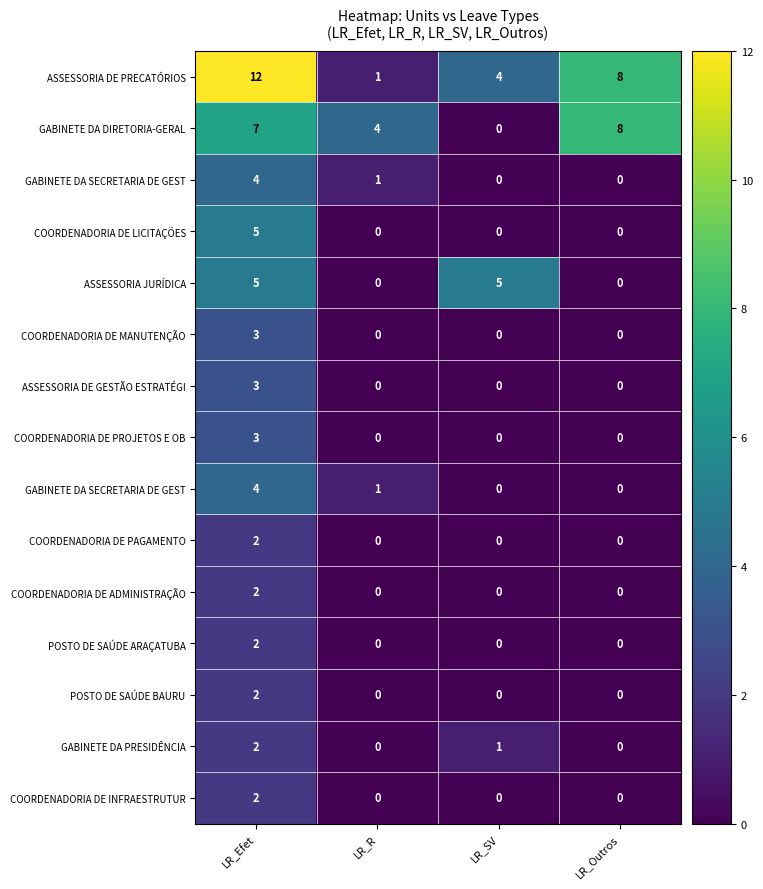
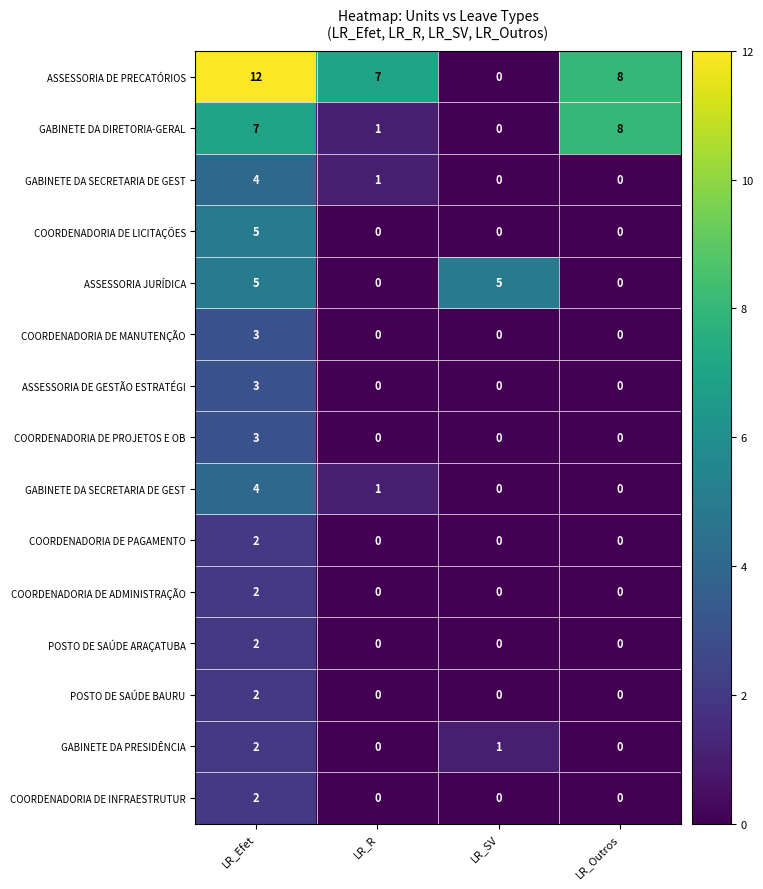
  {
    "ASSESSORIA DE PRECATÓRIOS": {
      "LR_Efet": 12,
-     "LR_R": 1,
-     "LR_SV": 4,
+     "LR_R": 7,
+     "LR_SV": 0,
      "LR_Outros": 8
    },
    "GABINETE DA DIRETORIA-GERAL": {
      "LR_Efet": 7,
-     "LR_R": 4,
+     "LR_R": 1,
      "LR_SV": 0,
      "LR_Outros": 8
    },
    "COORDENADORIA DE LICITAÇÕES": {
      "LR_Efet": 5,
      "LR_R": 0,
      "LR_SV": 0,
      "LR_Outros": 0
    },
    "ASSESSORIA JURÍDICA": {
      "LR_Efet": 5,
      "LR_R": 0,
      "LR_SV": 5,
      "LR_Outros": 0
    },
    "COORDENADORIA DE MANUTENÇÃO": {
      "LR_Efet": 3,
      "LR_R": 0,
      "LR_SV": 0,
      "LR_Outros": 0
    },
    "ASSESSORIA DE GESTÃO ESTRATÉGI": {
      "LR_Efet": 3,
      "LR_R": 0,
      "LR_SV": 0,
      "LR_Outros": 0
    },
    "COORDENADORIA DE PROJETOS E OB": {
      "LR_Efet": 3,
      "LR_R": 0,
      "LR_SV": 0,
      "LR_Outros": 0
    },
    "COORDENADORIA DE PAGAMENTO": {
      "LR_Efet": 2,
      "LR_R": 0,
      "LR_SV": 0,
      "LR_Outros": 0
    },
    "COORDENADORIA DE ADMINISTRAÇÃO": {
      "LR_Efet": 2,
      "LR_R": 0,
      "LR_SV": 0,
      "LR_Outros": 0
    },
    "POSTO DE SAÚDE ARAÇATUBA": {
      "LR_Efet": 2,
      "LR_R": 0,
      "LR_SV": 0,
      "LR_Outros": 0
    },
    "POSTO DE SAÚDE BAURU": {
      "LR_Efet": 2,
      "LR_R": 0,
      "LR_SV": 0,
      "LR_Outros": 0
    },
    "GABINETE DA PRESIDÊNCIA": {
      "LR_Efet": 2,
      "LR_R": 0,
      "LR_SV": 1,
      "LR_Outros": 0
    },
    "COORDENADORIA DE INFRAESTRUTUR": {
      "LR_Efet": 2,
      "LR_R": 0,
      "LR_SV": 0,
      "LR_Outros": 0
    }
  }
